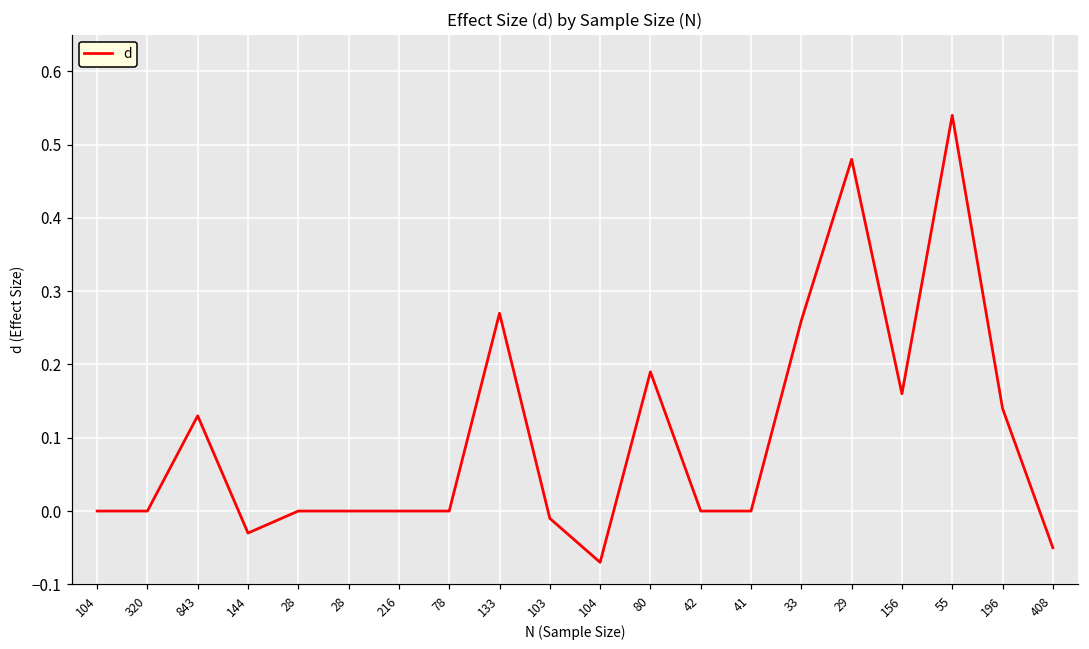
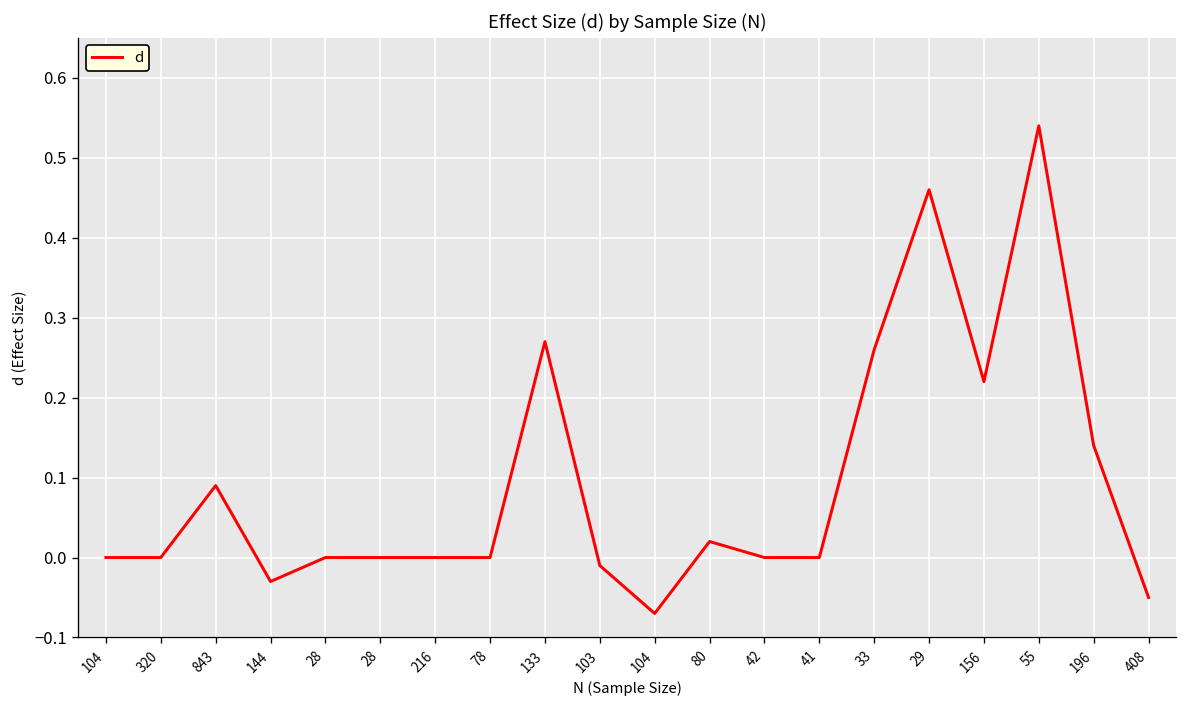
  {
    "320": 0.00,
-   "843": 0.13,
+   "843": 0.09,
    "144": -0.03,
    "216": 0.00,
    "78": 0.00,
    "133": 0.27,
    "103": -0.01,
-   "80": 0.19,
+   "80": 0.02,
    "42": 0.00,
    "41": 0.00,
    "33": 0.26,
-   "29": 0.48,
-   "156": 0.16,
+   "29": 0.46,
+   "156": 0.22,
    "55": 0.54,
    "196": 0.14,
    "408": -0.05
  }
